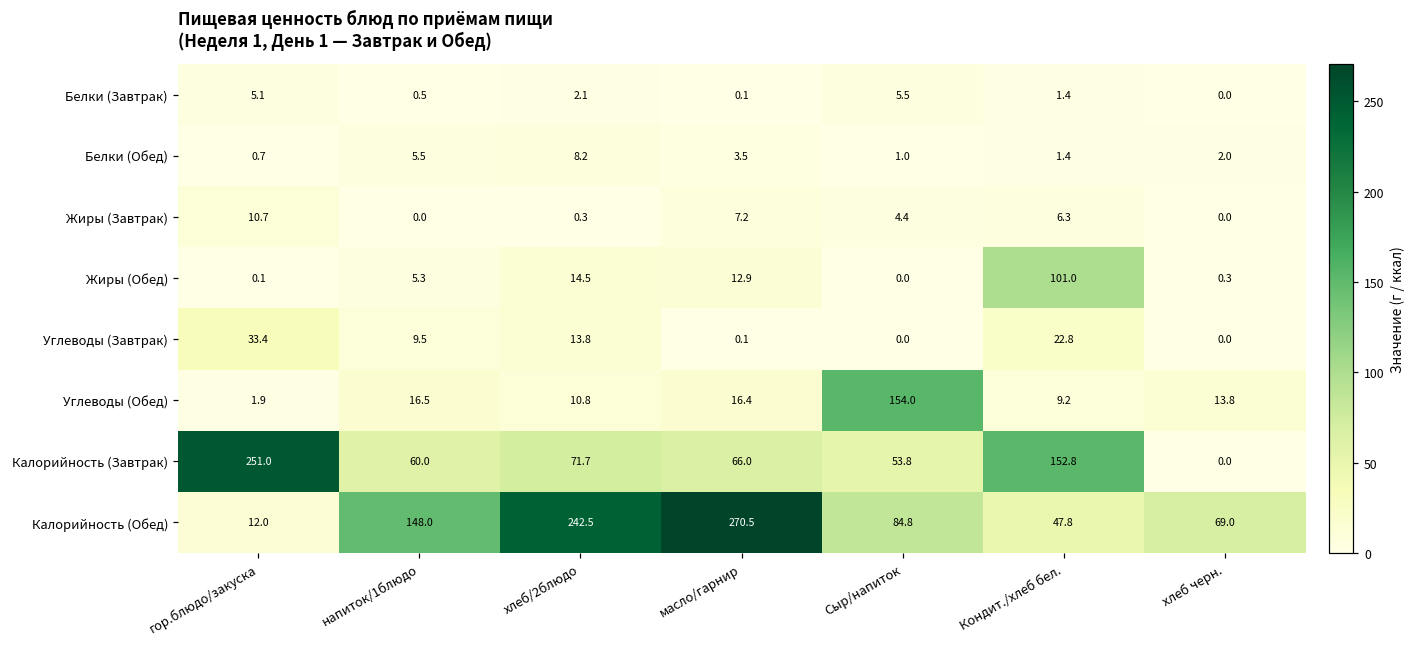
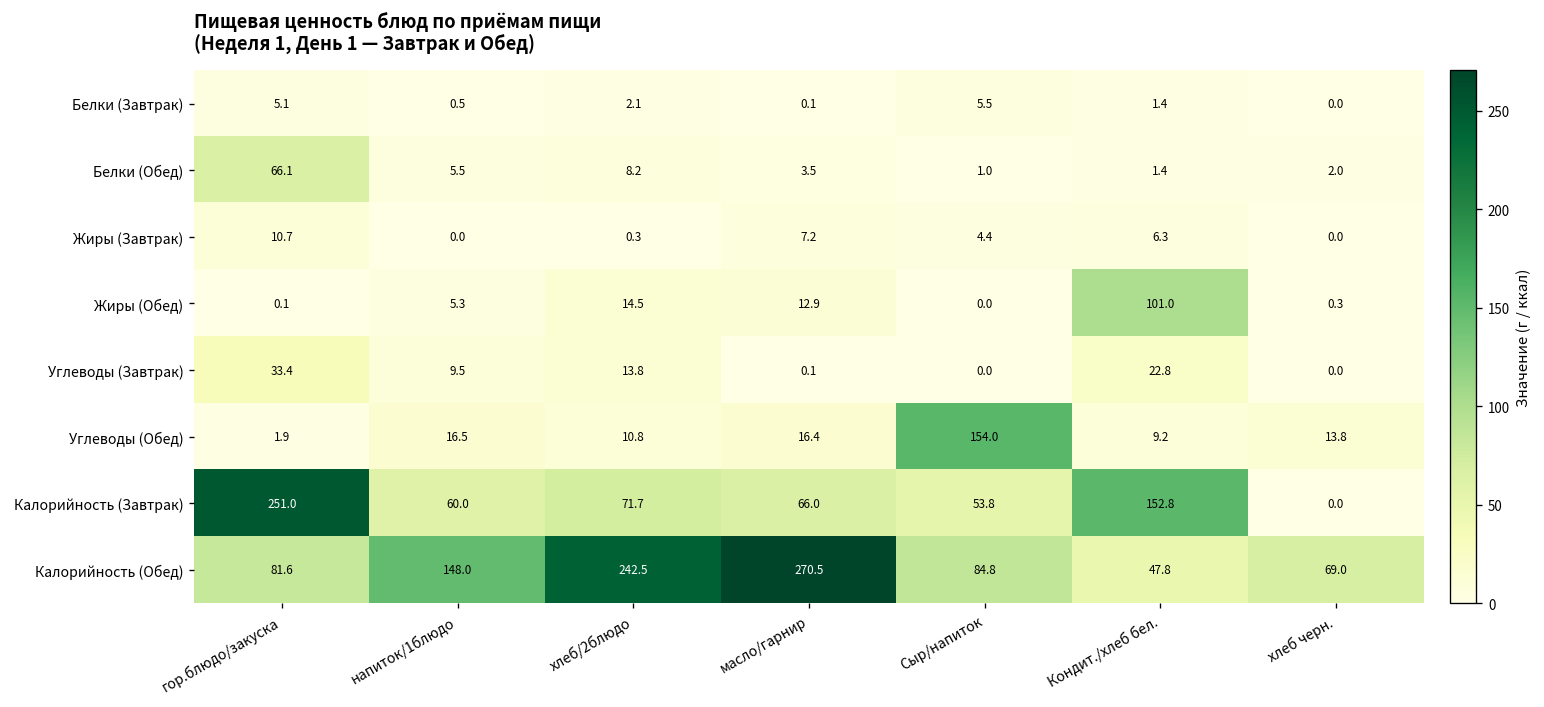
  {
    "Белки (Завтрак)": {
      "гор.блюдо/закуска": 5.1,
      "напиток/1блюдо": 0.5,
      "хлеб/2блюдо": 2.1,
      "масло/гарнир": 0.1,
      "Сыр/напиток": 5.5,
      "Кондит./хлеб бел.": 1.4,
      "хлеб черн.": 0.0
    },
    "Белки (Обед)": {
-     "гор.блюдо/закуска": 0.7,
+     "гор.блюдо/закуска": 66.1,
      "напиток/1блюдо": 5.5,
      "хлеб/2блюдо": 8.2,
      "масло/гарнир": 3.5,
      "Сыр/напиток": 1.0,
      "Кондит./хлеб бел.": 1.4,
      "хлеб черн.": 2.0
    },
    "Жиры (Завтрак)": {
      "гор.блюдо/закуска": 10.7,
      "напиток/1блюдо": 0.0,
      "хлеб/2блюдо": 0.3,
      "масло/гарнир": 7.2,
      "Сыр/напиток": 4.4,
      "Кондит./хлеб бел.": 6.3,
      "хлеб черн.": 0.0
    },
    "Жиры (Обед)": {
      "гор.блюдо/закуска": 0.1,
      "напиток/1блюдо": 5.3,
      "хлеб/2блюдо": 14.5,
      "масло/гарнир": 12.9,
      "Сыр/напиток": 0.0,
      "Кондит./хлеб бел.": 101.0,
      "хлеб черн.": 0.3
    },
    "Углеводы (Завтрак)": {
      "гор.блюдо/закуска": 33.4,
      "напиток/1блюдо": 9.5,
      "хлеб/2блюдо": 13.8,
      "масло/гарнир": 0.1,
      "Сыр/напиток": 0.0,
      "Кондит./хлеб бел.": 22.8,
      "хлеб черн.": 0.0
    },
    "Углеводы (Обед)": {
      "гор.блюдо/закуска": 1.9,
      "напиток/1блюдо": 16.5,
      "хлеб/2блюдо": 10.8,
      "масло/гарнир": 16.4,
      "Сыр/напиток": 154.0,
      "Кондит./хлеб бел.": 9.2,
      "хлеб черн.": 13.8
    },
    "Калорийность (Завтрак)": {
      "гор.блюдо/закуска": 251.0,
      "напиток/1блюдо": 60.0,
      "хлеб/2блюдо": 71.7,
      "масло/гарнир": 66.0,
      "Сыр/напиток": 53.8,
      "Кондит./хлеб бел.": 152.8,
      "хлеб черн.": 0.0
    },
    "Калорийность (Обед)": {
-     "гор.блюдо/закуска": 12.0,
+     "гор.блюдо/закуска": 81.6,
      "напиток/1блюдо": 148.0,
      "хлеб/2блюдо": 242.5,
      "масло/гарнир": 270.5,
      "Сыр/напиток": 84.8,
      "Кондит./хлеб бел.": 47.8,
      "хлеб черн.": 69.0
    }
  }
